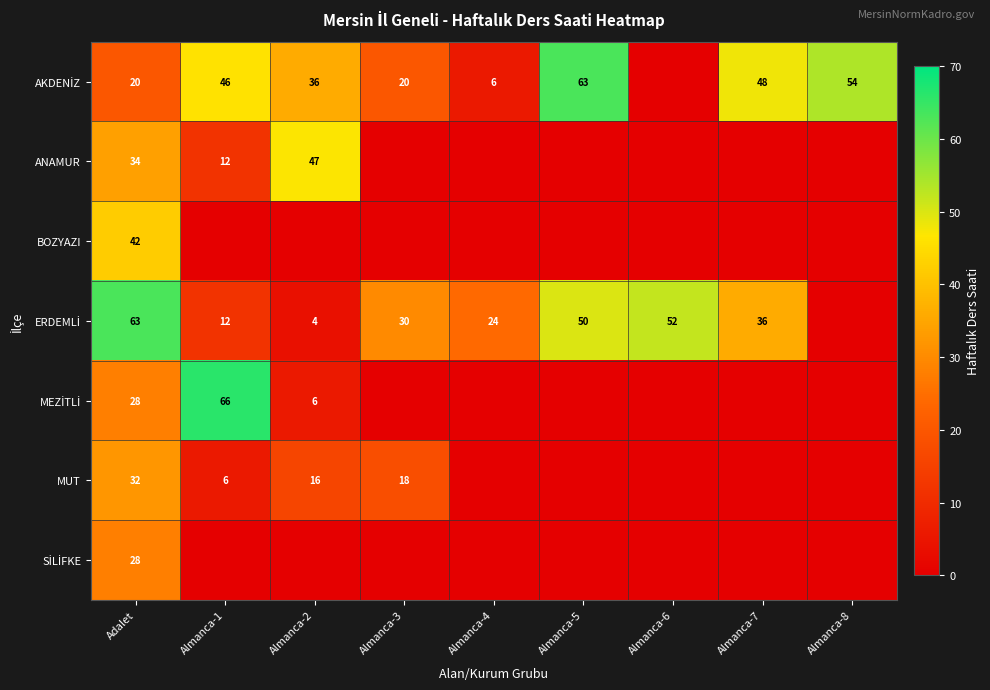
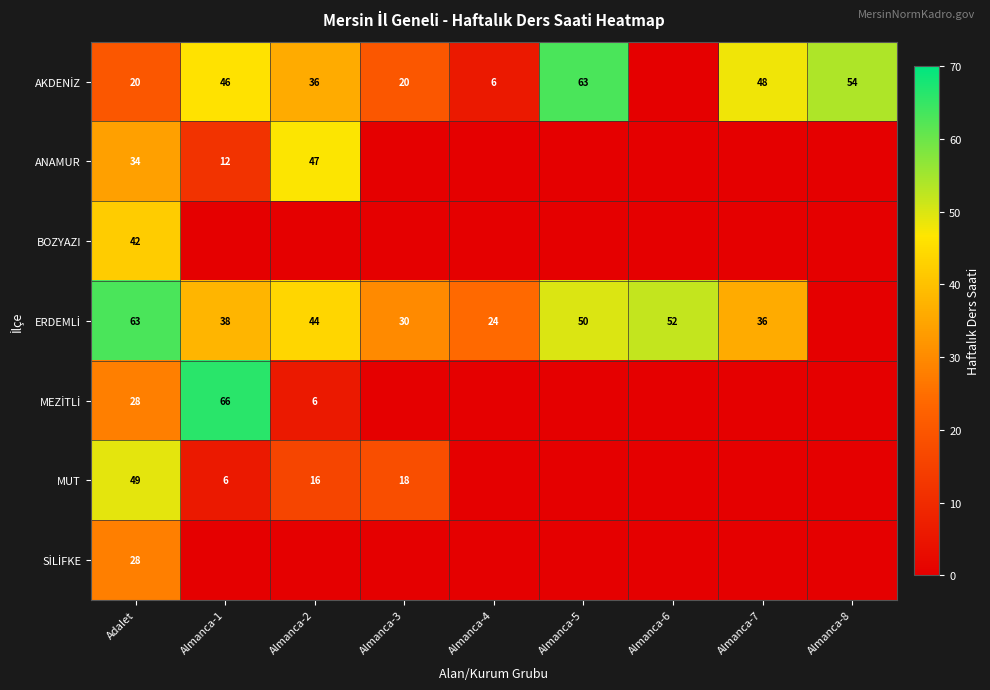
  {
    "AKDENİZ": {
      "Adalet": 20,
      "Almanca-1": 46,
      "Almanca-2": 36,
      "Almanca-3": 20,
      "Almanca-4": 6,
      "Almanca-5": 63,
      "Almanca-7": 48,
      "Almanca-8": 54
    },
    "ANAMUR": {
      "Adalet": 34,
      "Almanca-1": 12,
      "Almanca-2": 47
    },
    "BOZYAZI": {
      "Adalet": 42
    },
    "ERDEMLİ": {
      "Adalet": 63,
-     "Almanca-1": 12,
-     "Almanca-2": 4,
+     "Almanca-1": 38,
+     "Almanca-2": 44,
      "Almanca-3": 30,
      "Almanca-4": 24,
      "Almanca-5": 50,
      "Almanca-6": 52,
      "Almanca-7": 36
    },
    "MEZİTLİ": {
      "Adalet": 28,
      "Almanca-1": 66,
      "Almanca-2": 6
    },
    "MUT": {
-     "Adalet": 32,
+     "Adalet": 49,
      "Almanca-1": 6,
      "Almanca-2": 16,
      "Almanca-3": 18
    },
    "SİLİFKE": {
      "Adalet": 28
    }
  }
